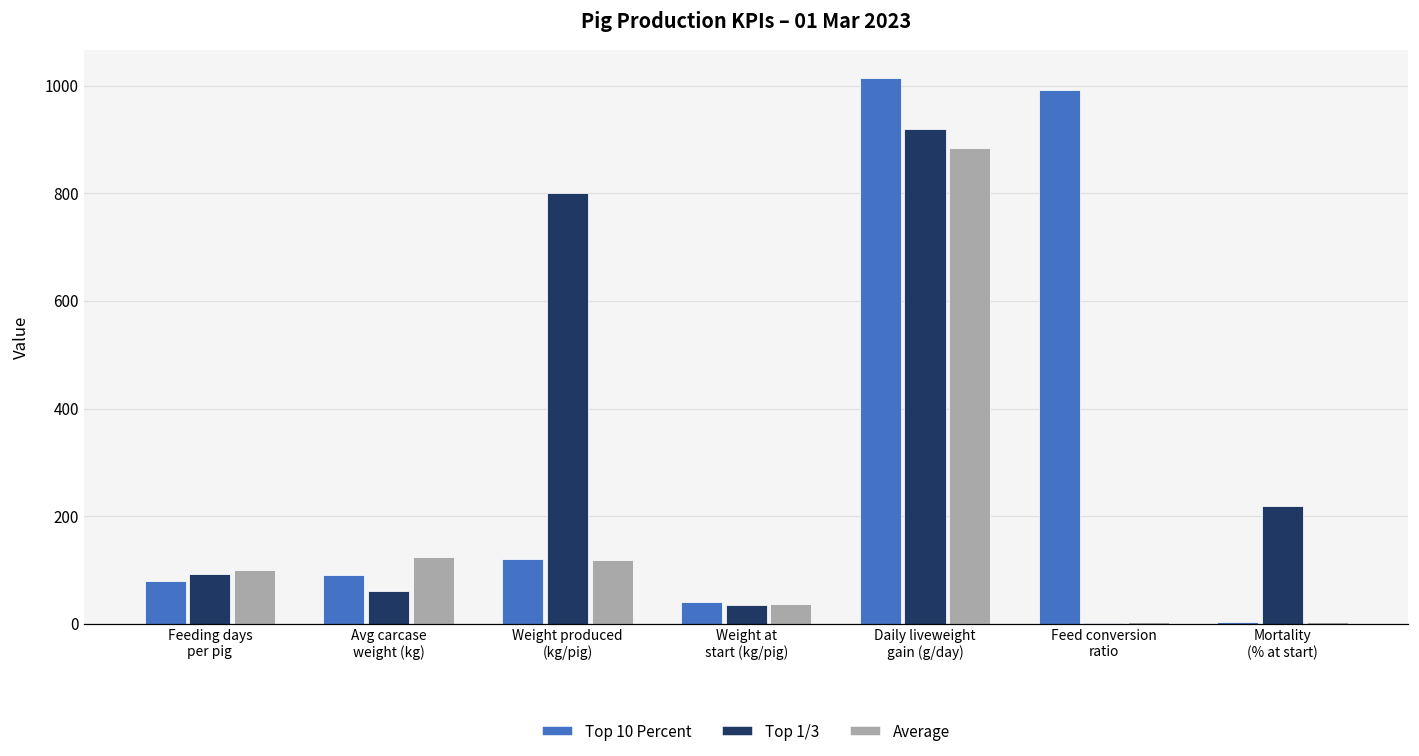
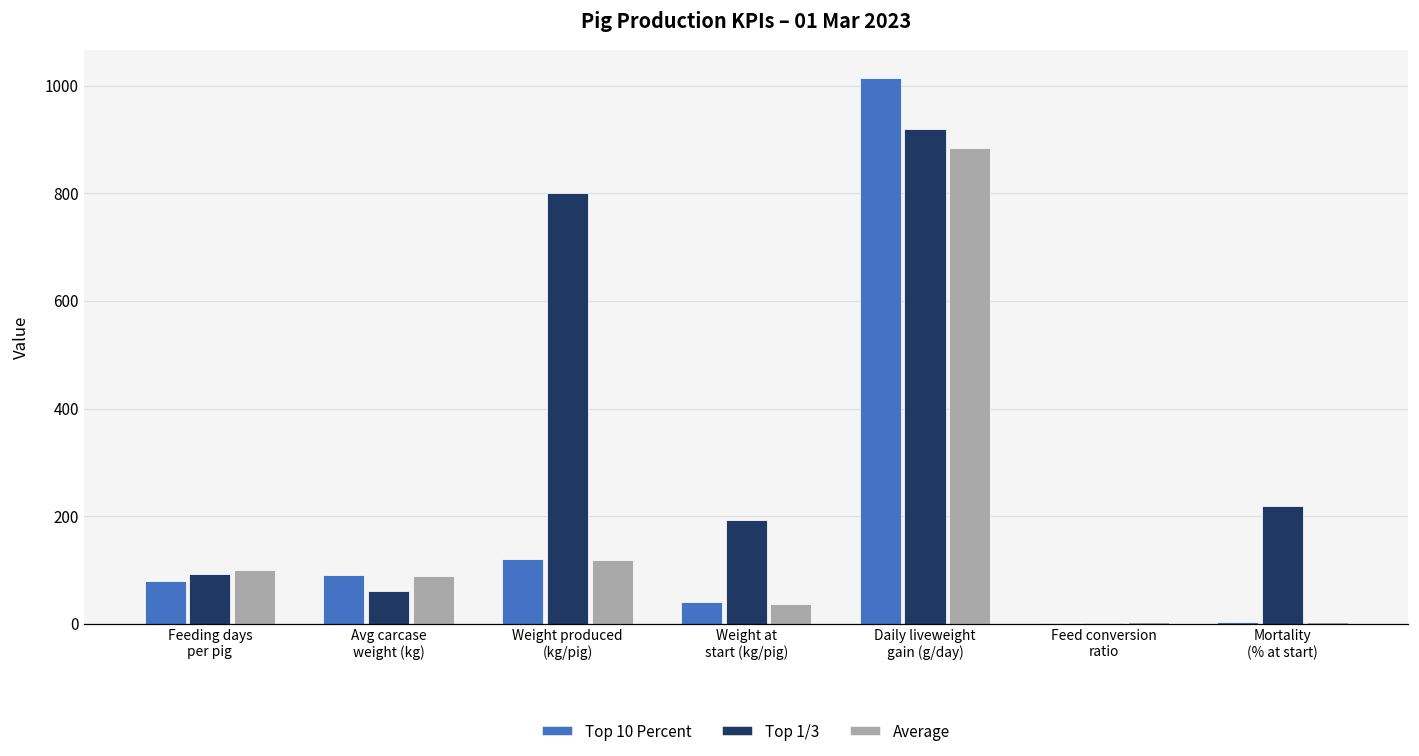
  {
    "Top 10 Percent": {
      "Feeding days per pig": 80,
      "Avg carcase weight (kg)": 90,
      "Weight produced (kg/pig)": 120,
      "Weight at start (kg/pig)": 40,
      "Daily liveweight gain (g/day)": 1020,
-     "Feed conversion ratio": 990
+     "Feed conversion ratio": 0
    },
    "Top 1/3": {
      "Feeding days per pig": 90,
      "Avg carcase weight (kg)": 60,
      "Weight produced (kg/pig)": 800,
-     "Weight at start (kg/pig)": 40,
+     "Weight at start (kg/pig)": 190,
      "Daily liveweight gain (g/day)": 920,
      "Mortality (% at start)": 220
    },
    "Average": {
      "Feeding days per pig": 100,
-     "Avg carcase weight (kg)": 120,
+     "Avg carcase weight (kg)": 90,
      "Weight produced (kg/pig)": 120,
      "Weight at start (kg/pig)": 40,
      "Daily liveweight gain (g/day)": 890
    }
  }
